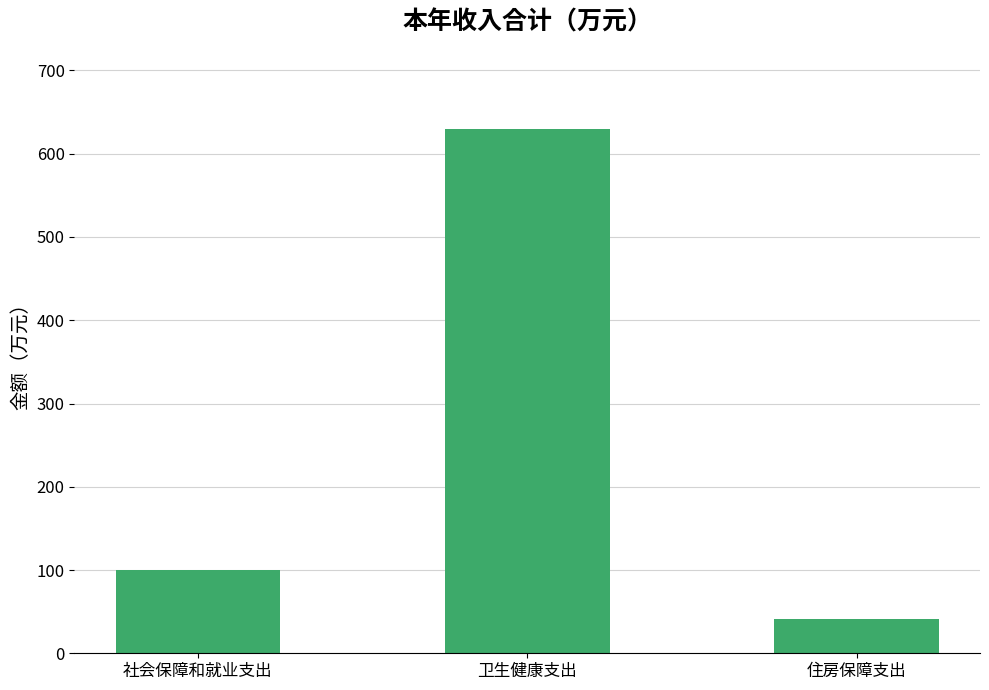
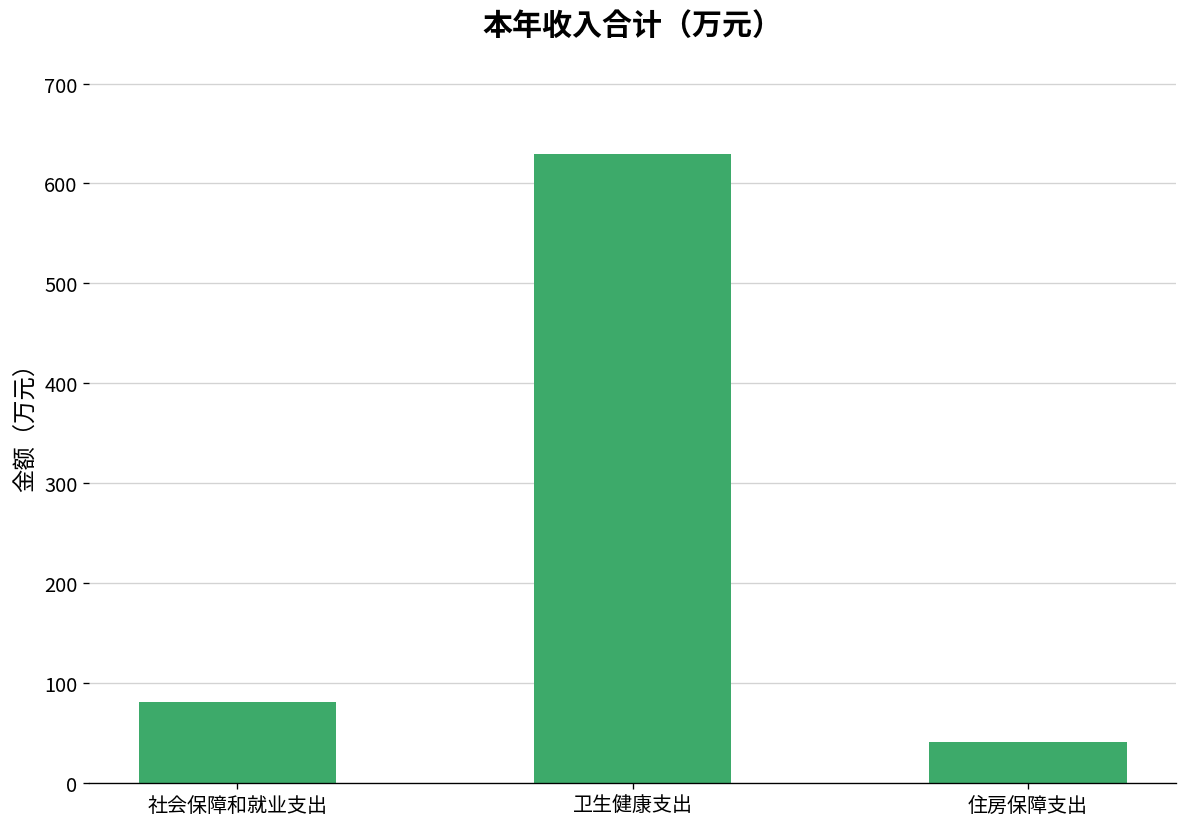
  {
-   "社会保障和就业支出": 100,
+   "社会保障和就业支出": 80,
    "卫生健康支出": 630,
    "住房保障支出": 40
  }
